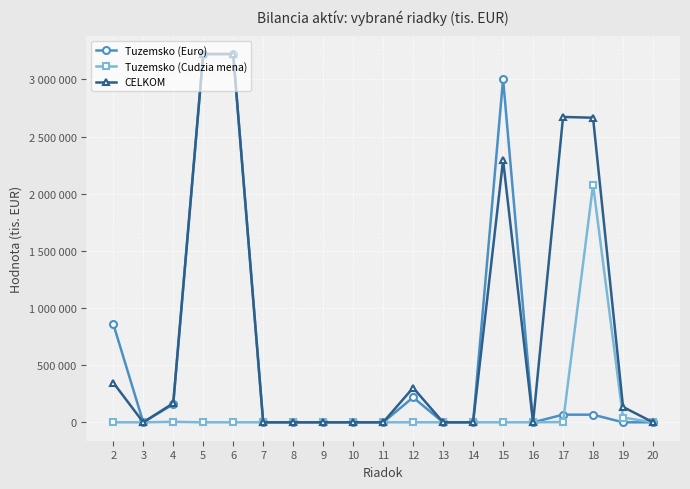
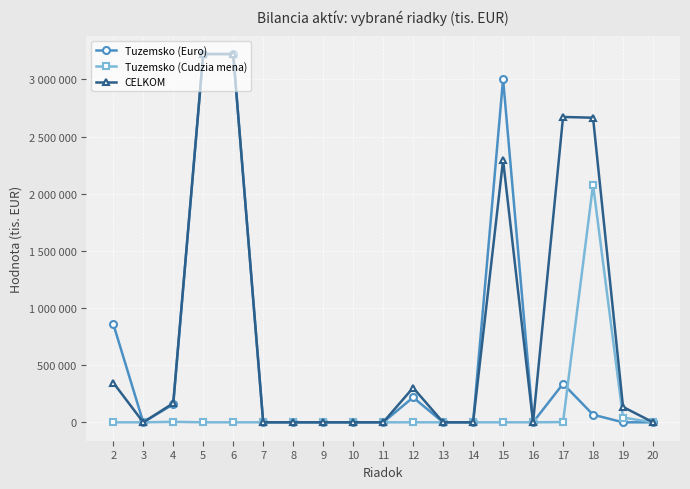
  {
    "Tuzemsko (Euro)": {
      "2": 860000,
      "12": 220000,
      "15": 3000000,
-     "17": 70000,
+     "17": 340000,
      "18": 70000,
      "19": 0
    },
    "Tuzemsko (Cudzia mena)": {
      "2": 0,
      "4": 0,
      "5": 0,
      "6": 0,
      "12": 0,
      "15": 0,
      "17": 0,
      "18": 2080000,
      "19": 40000
    },
    "CELKOM": {
      "2": 350000,
      "12": 300000,
      "15": 2290000,
      "17": 2670000,
      "18": 2660000,
      "19": 130000
    }
  }
